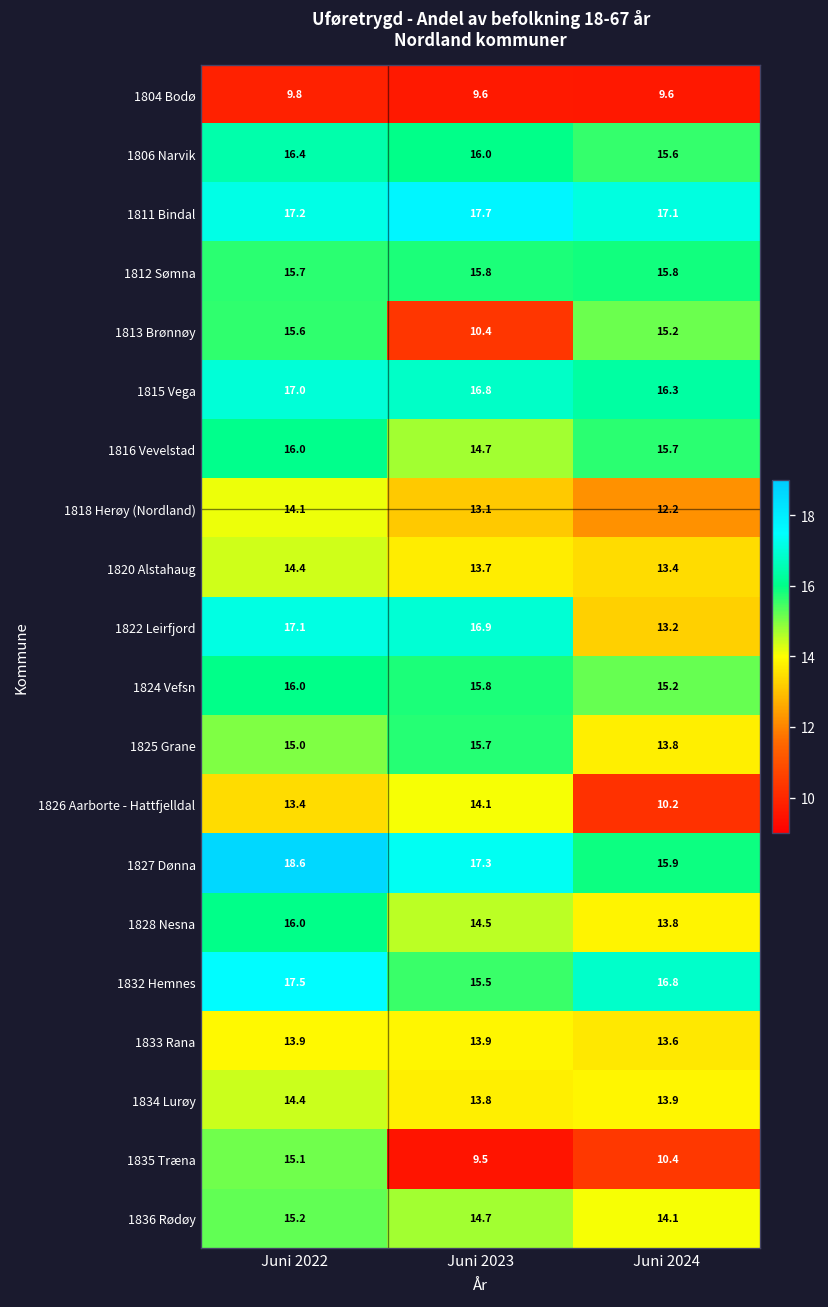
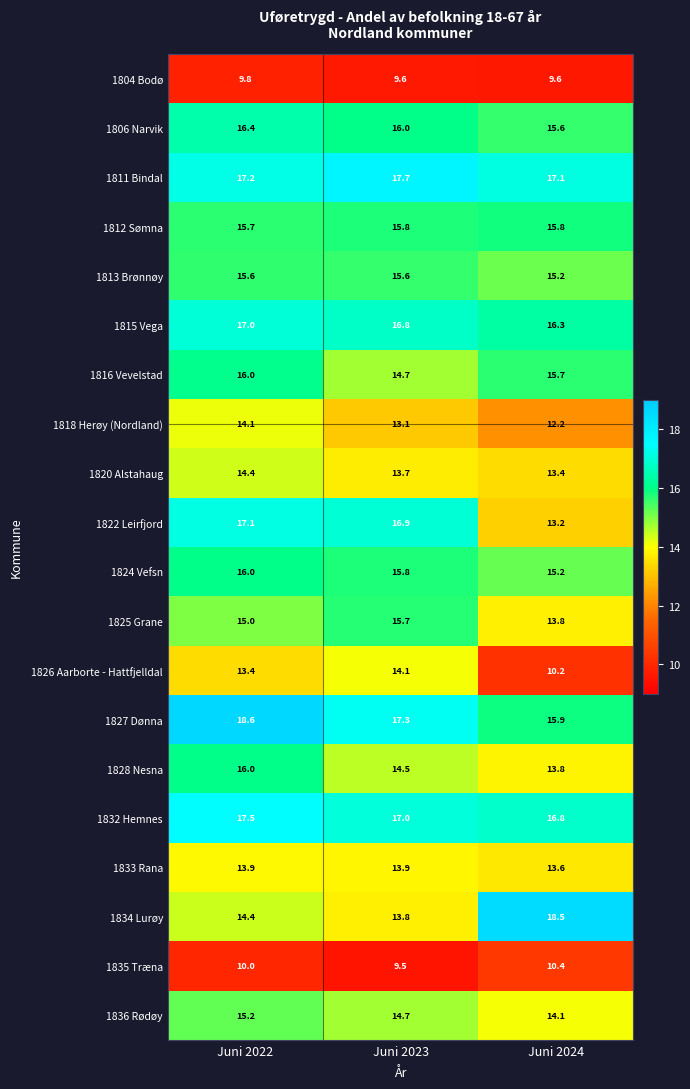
  {
    "1804 Bodø": {
      "Juni 2022": 9.8,
      "Juni 2023": 9.6,
      "Juni 2024": 9.6
    },
    "1806 Narvik": {
      "Juni 2022": 16.4,
      "Juni 2023": 16.0,
      "Juni 2024": 15.6
    },
    "1811 Bindal": {
      "Juni 2022": 17.2,
      "Juni 2023": 17.7,
      "Juni 2024": 17.1
    },
    "1812 Sømna": {
      "Juni 2022": 15.7,
      "Juni 2023": 15.8,
      "Juni 2024": 15.8
    },
    "1813 Brønnøy": {
      "Juni 2022": 15.6,
-     "Juni 2023": 10.4,
+     "Juni 2023": 15.6,
      "Juni 2024": 15.2
    },
    "1815 Vega": {
      "Juni 2022": 17.0,
      "Juni 2023": 16.8,
      "Juni 2024": 16.3
    },
    "1816 Vevelstad": {
      "Juni 2022": 16.0,
      "Juni 2023": 14.7,
      "Juni 2024": 15.7
    },
    "1818 Herøy (Nordland)": {
      "Juni 2022": 14.1,
      "Juni 2023": 13.1,
      "Juni 2024": 12.2
    },
    "1820 Alstahaug": {
      "Juni 2022": 14.4,
      "Juni 2023": 13.7,
      "Juni 2024": 13.4
    },
    "1822 Leirfjord": {
      "Juni 2022": 17.1,
      "Juni 2023": 16.9,
      "Juni 2024": 13.2
    },
    "1824 Vefsn": {
      "Juni 2022": 16.0,
      "Juni 2023": 15.8,
      "Juni 2024": 15.2
    },
    "1825 Grane": {
      "Juni 2022": 15.0,
      "Juni 2023": 15.7,
      "Juni 2024": 13.8
    },
    "1826 Aarborte - Hattfjelldal": {
      "Juni 2022": 13.4,
      "Juni 2023": 14.1,
      "Juni 2024": 10.2
    },
    "1827 Dønna": {
      "Juni 2022": 18.6,
      "Juni 2023": 17.3,
      "Juni 2024": 15.9
    },
    "1828 Nesna": {
      "Juni 2022": 16.0,
      "Juni 2023": 14.5,
      "Juni 2024": 13.8
    },
    "1832 Hemnes": {
      "Juni 2022": 17.5,
-     "Juni 2023": 15.5,
+     "Juni 2023": 17.0,
      "Juni 2024": 16.8
    },
    "1833 Rana": {
      "Juni 2022": 13.9,
      "Juni 2023": 13.9,
      "Juni 2024": 13.6
    },
    "1834 Lurøy": {
      "Juni 2022": 14.4,
      "Juni 2023": 13.8,
-     "Juni 2024": 13.9
+     "Juni 2024": 18.5
    },
    "1835 Træna": {
-     "Juni 2022": 15.1,
+     "Juni 2022": 10.0,
      "Juni 2023": 9.5,
      "Juni 2024": 10.4
    },
    "1836 Rødøy": {
      "Juni 2022": 15.2,
      "Juni 2023": 14.7,
      "Juni 2024": 14.1
    }
  }
